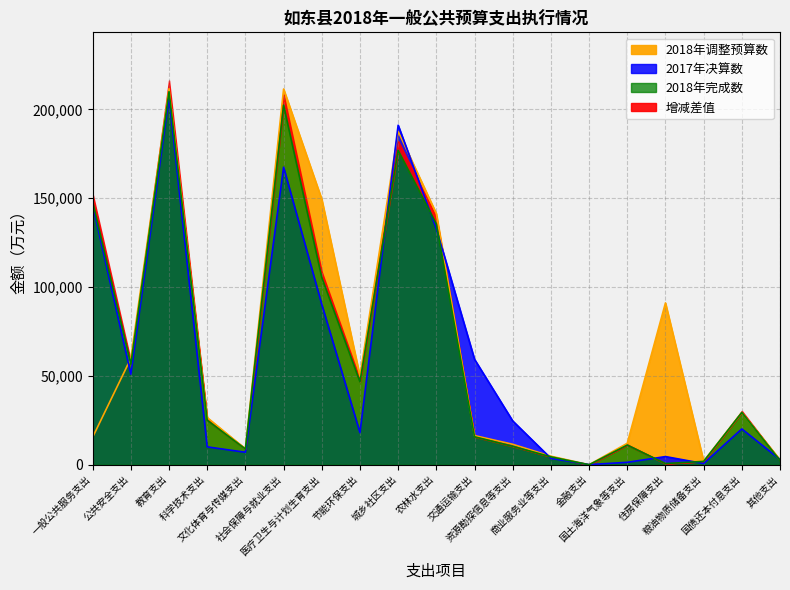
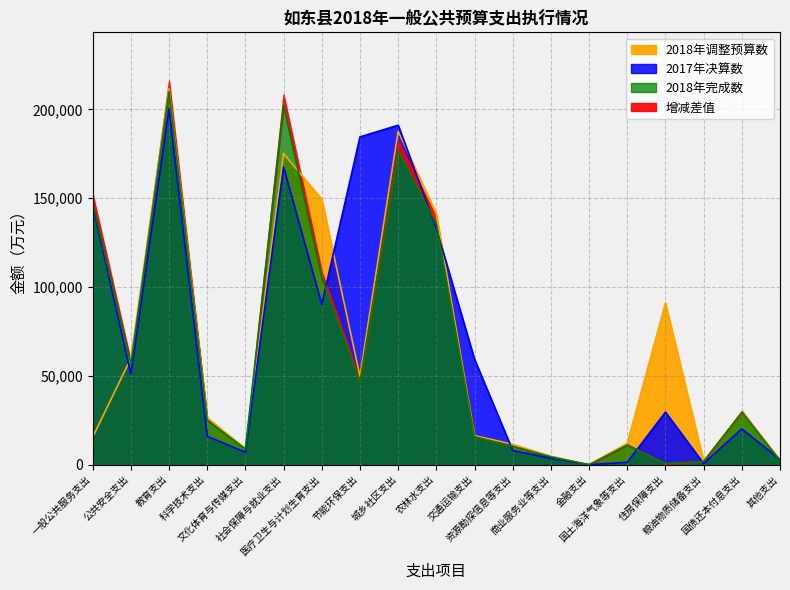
  {
    "2018年调整预算数": {
      "一般公共服务支出": "16,000",
      "公共安全支出": "60,000",
      "教育支出": "212,000",
-     "社会保障与就业支出": "211,000",
+     "社会保障与就业支出": "175,000",
      "医疗卫生与计划生育支出": "149,000",
      "节能环保支出": "50,000",
      "城乡社区支出": "188,000",
      "农林水支出": "141,000",
      "住房保障支出": "91,000"
    },
    "2017年决算数": {
      "一般公共服务支出": "146,000",
      "公共安全支出": "51,000",
-     "教育支出": "207,000",
-     "科学技术支出": "10,000",
+     "教育支出": "200,000",
+     "科学技术支出": "16,000",
      "文化体育与传媒支出": "7,000",
      "社会保障与就业支出": "167,000",
      "医疗卫生与计划生育支出": "90,000",
-     "节能环保支出": "18,000",
+     "节能环保支出": "184,000",
      "城乡社区支出": "191,000",
      "农林水支出": "133,000",
      "交通运输支出": "59,000",
-     "资源勘探信息等支出": "25,000",
+     "资源勘探信息等支出": "8,000",
      "国土海洋气象等支出": "1,000",
-     "住房保障支出": "5,000",
+     "住房保障支出": "30,000",
      "国债还本付息支出": "20,000"
    },
    "2018年完成数": {
      "一般公共服务支出": "148,000",
      "公共安全支出": "57,000",
      "教育支出": "210,000",
      "社会保障与就业支出": "202,000",
      "医疗卫生与计划生育支出": "105,000",
      "城乡社区支出": "177,000",
      "农林水支出": "136,000"
    },
    "增减差值": {
      "一般公共服务支出": "4,000",
      "公共安全支出": "2,000",
      "教育支出": "6,000",
      "社会保障与就业支出": "6,000",
      "医疗卫生与计划生育支出": "3,000",
      "城乡社区支出": "5,000",
      "农林水支出": "4,000"
    }
  }
